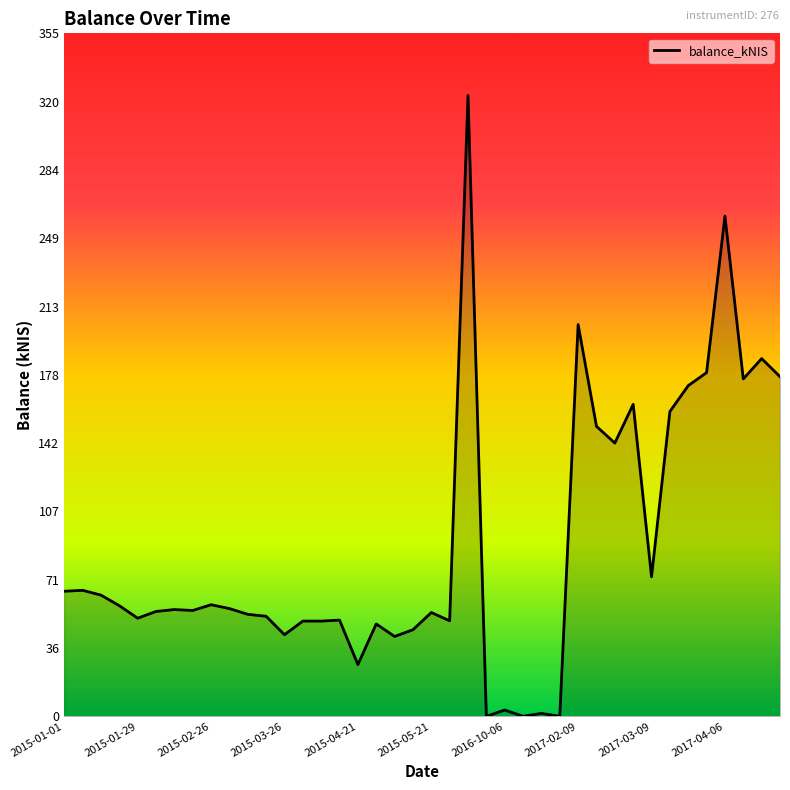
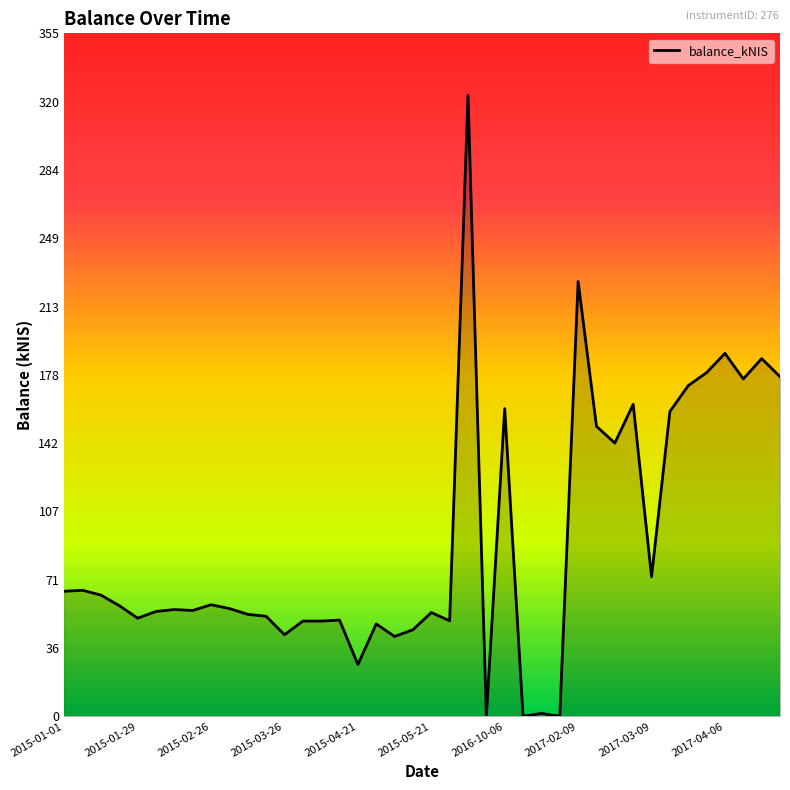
  {
    "2015-01-01": 65,
    "2015-01-29": 51,
    "2015-02-26": 58,
    "2015-03-26": 42,
    "2015-04-21": 27,
    "2015-05-21": 54,
-   "2016-10-06": 3,
-   "2017-02-09": 204,
+   "2016-10-06": 160,
+   "2017-02-09": 226,
    "2017-03-09": 73,
-   "2017-04-06": 260
+   "2017-04-06": 189
  }
